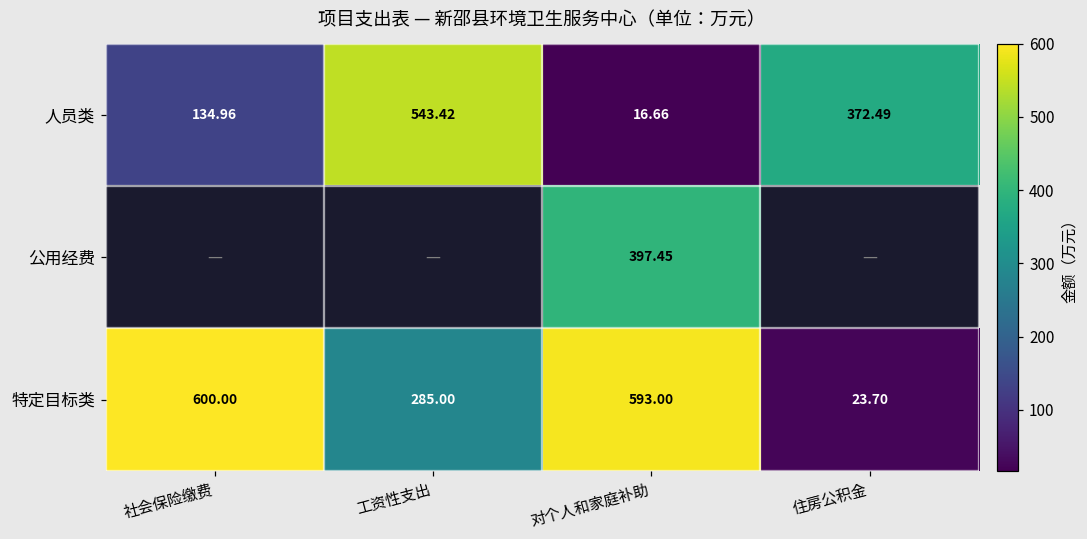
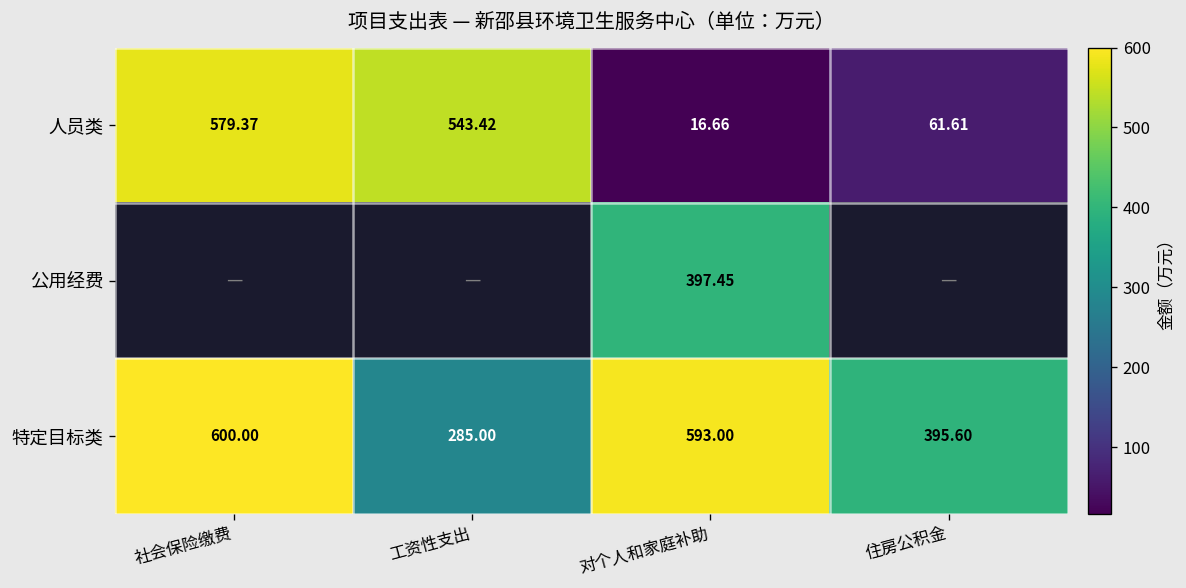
  {
    "人员类": {
-     "社会保险缴费": 134.96,
+     "社会保险缴费": 579.37,
      "工资性支出": 543.42,
      "对个人和家庭补助": 16.66,
-     "住房公积金": 372.49
+     "住房公积金": 61.61
    },
    "公用经费": {
      "对个人和家庭补助": 397.45
    },
    "特定目标类": {
      "社会保险缴费": 600.00,
      "工资性支出": 285.00,
      "对个人和家庭补助": 593.00,
-     "住房公积金": 23.70
+     "住房公积金": 395.60
    }
  }
